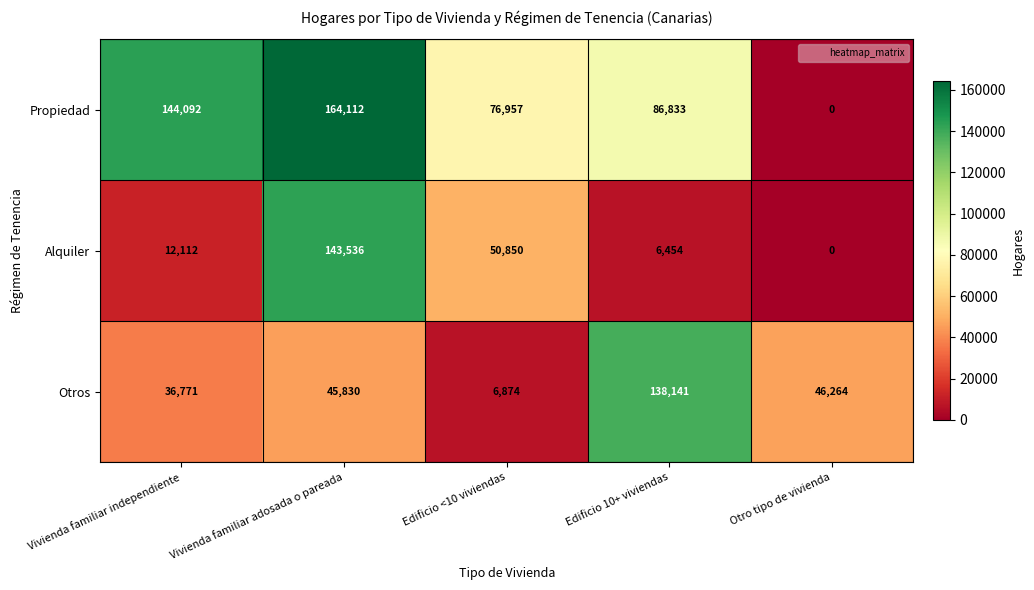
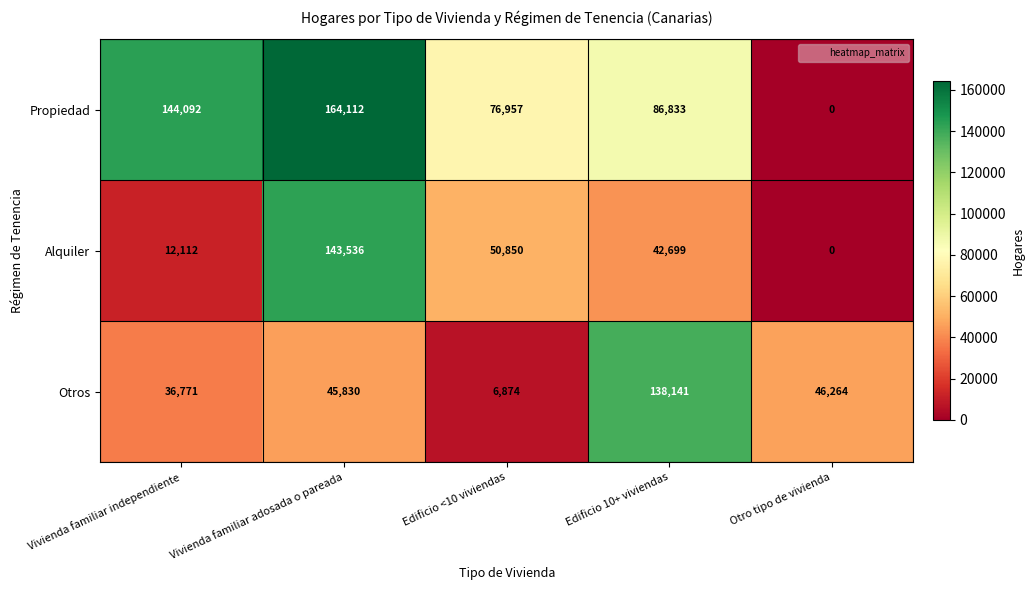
  {
    "Propiedad": {
      "Vivienda familiar independiente": "144,092",
      "Vivienda familiar adosada o pareada": "164,112",
      "Edificio <10 viviendas": "76,957",
      "Edificio 10+ viviendas": "86,833",
      "Otro tipo de vivienda": "0"
    },
    "Alquiler": {
      "Vivienda familiar independiente": "12,112",
      "Vivienda familiar adosada o pareada": "143,536",
      "Edificio <10 viviendas": "50,850",
-     "Edificio 10+ viviendas": "6,454",
+     "Edificio 10+ viviendas": "42,699",
      "Otro tipo de vivienda": "0"
    },
    "Otros": {
      "Vivienda familiar independiente": "36,771",
      "Vivienda familiar adosada o pareada": "45,830",
      "Edificio <10 viviendas": "6,874",
      "Edificio 10+ viviendas": "138,141",
      "Otro tipo de vivienda": "46,264"
    }
  }
